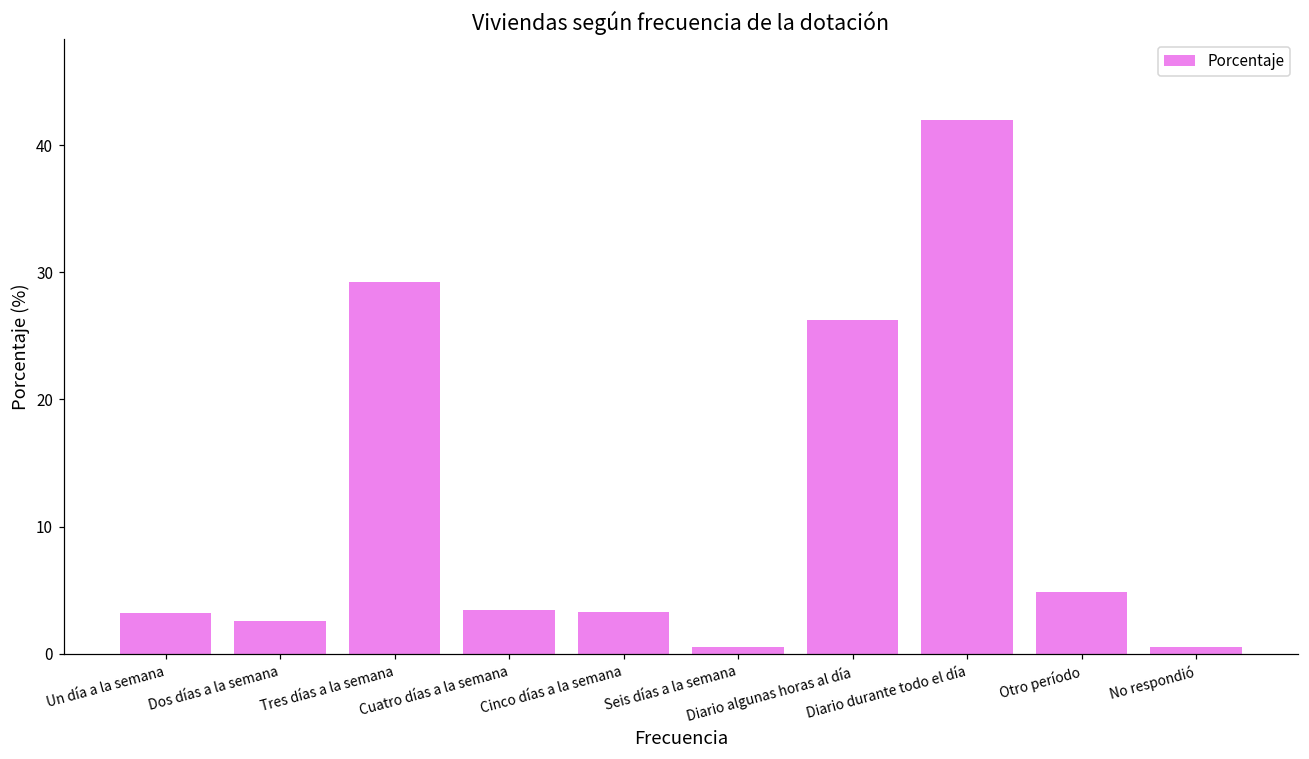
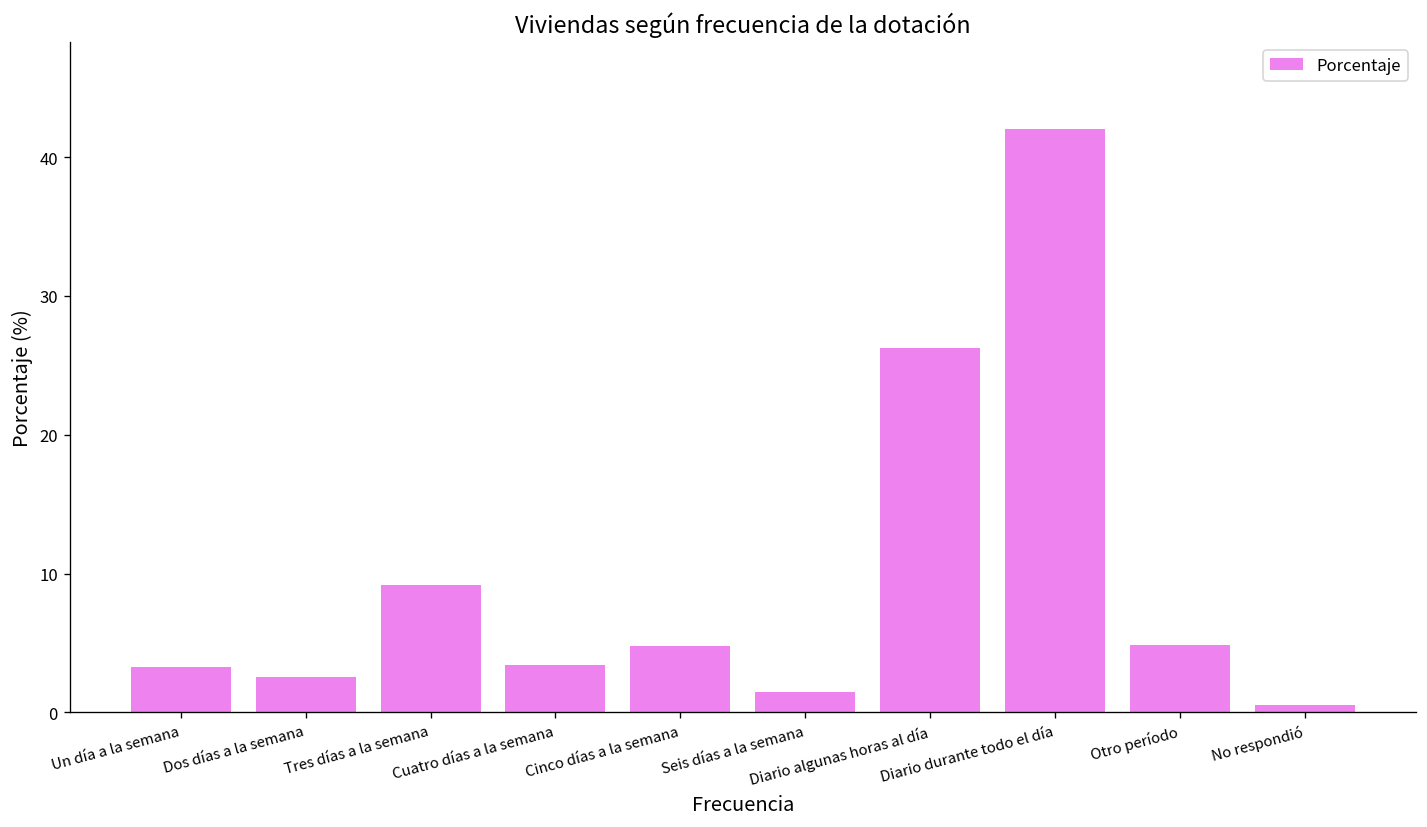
  {
    "Un día a la semana": 3.2,
    "Dos días a la semana": 2.6,
-   "Tres días a la semana": 29.2,
+   "Tres días a la semana": 9.2,
    "Cuatro días a la semana": 3.4,
-   "Cinco días a la semana": 3.3,
-   "Seis días a la semana": 0.5,
+   "Cinco días a la semana": 4.8,
+   "Seis días a la semana": 1.5,
    "Diario algunas horas al día": 26.2,
    "Diario durante todo el día": 42.0,
    "Otro período": 4.8,
    "No respondió": 0.5
  }
